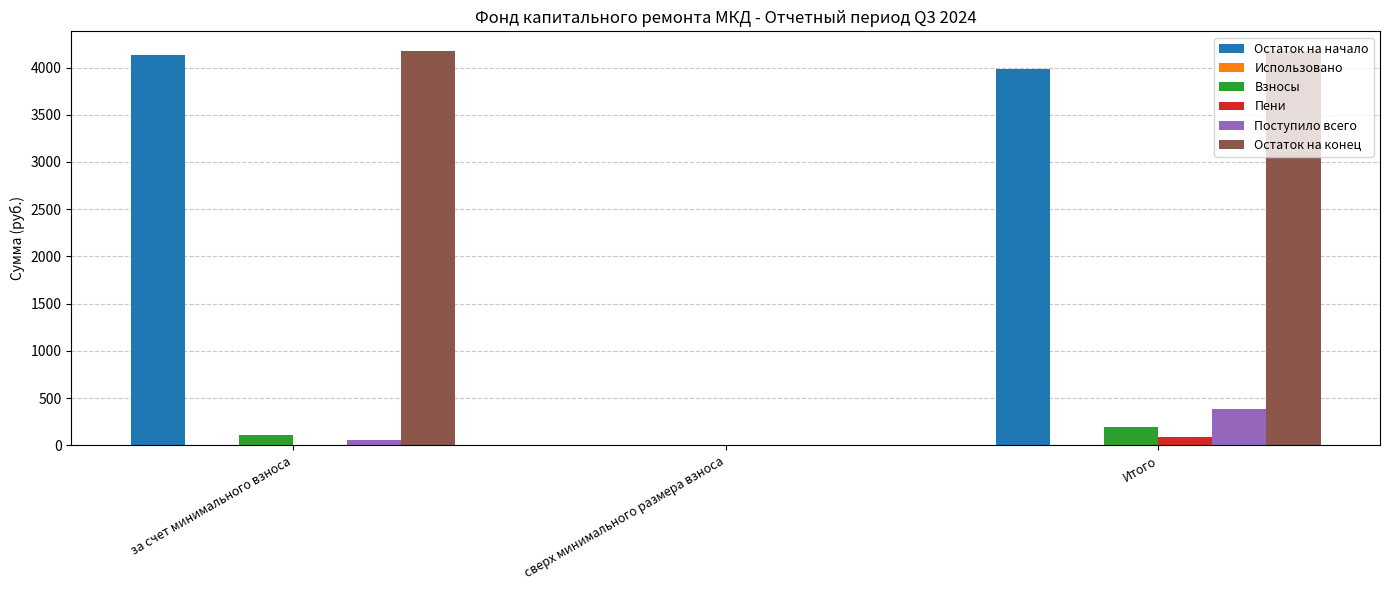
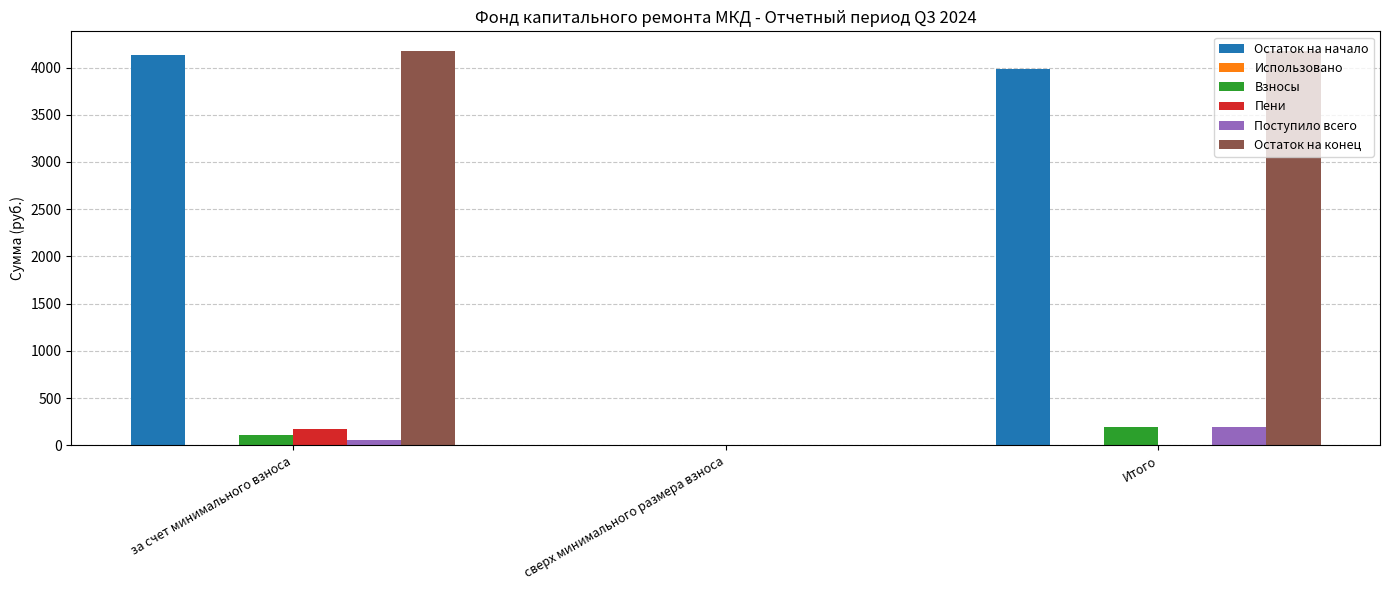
  {
    "Остаток на начало": {
      "за счет минимального взноса": 4100,
      "сверх минимального размера взноса": 0,
      "Итого": 4000
    },
    "Использовано": {
      "за счет минимального взноса": 0,
      "сверх минимального размера взноса": 0,
      "Итого": 0
    },
    "Взносы": {
      "за счет минимального взноса": 100,
      "сверх минимального размера взноса": 0,
      "Итого": 200
    },
    "Пени": {
-     "за счет минимального взноса": 0,
+     "за счет минимального взноса": 200,
      "сверх минимального размера взноса": 0,
-     "Итого": 100
+     "Итого": 0
    },
    "Поступило всего": {
      "за счет минимального взноса": 100,
      "сверх минимального размера взноса": 0,
-     "Итого": 400
+     "Итого": 200
    },
    "Остаток на конец": {
      "за счет минимального взноса": 4200,
      "сверх минимального размера взноса": 0
    }
  }
